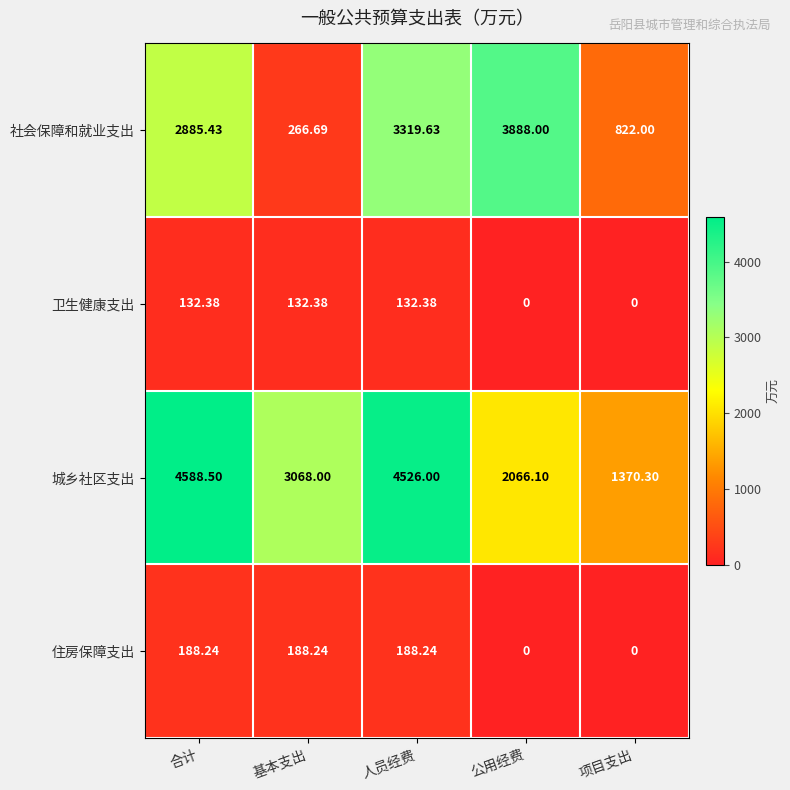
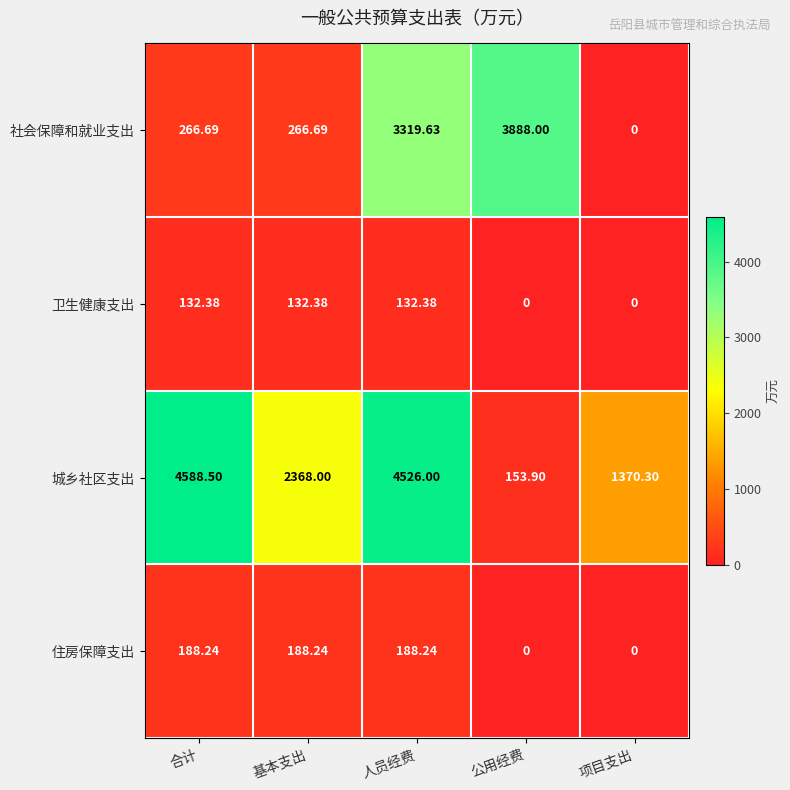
  {
    "社会保障和就业支出": {
-     "合计": 2885.43,
+     "合计": 266.69,
      "基本支出": 266.69,
      "人员经费": 3319.63,
      "公用经费": 3888.00,
-     "项目支出": 822.00
+     "项目支出": 0
    },
    "卫生健康支出": {
      "合计": 132.38,
      "基本支出": 132.38,
      "人员经费": 132.38,
      "公用经费": 0,
      "项目支出": 0
    },
    "城乡社区支出": {
      "合计": 4588.50,
-     "基本支出": 3068.00,
+     "基本支出": 2368.00,
      "人员经费": 4526.00,
-     "公用经费": 2066.10,
+     "公用经费": 153.90,
      "项目支出": 1370.30
    },
    "住房保障支出": {
      "合计": 188.24,
      "基本支出": 188.24,
      "人员经费": 188.24,
      "公用经费": 0,
      "项目支出": 0
    }
  }
